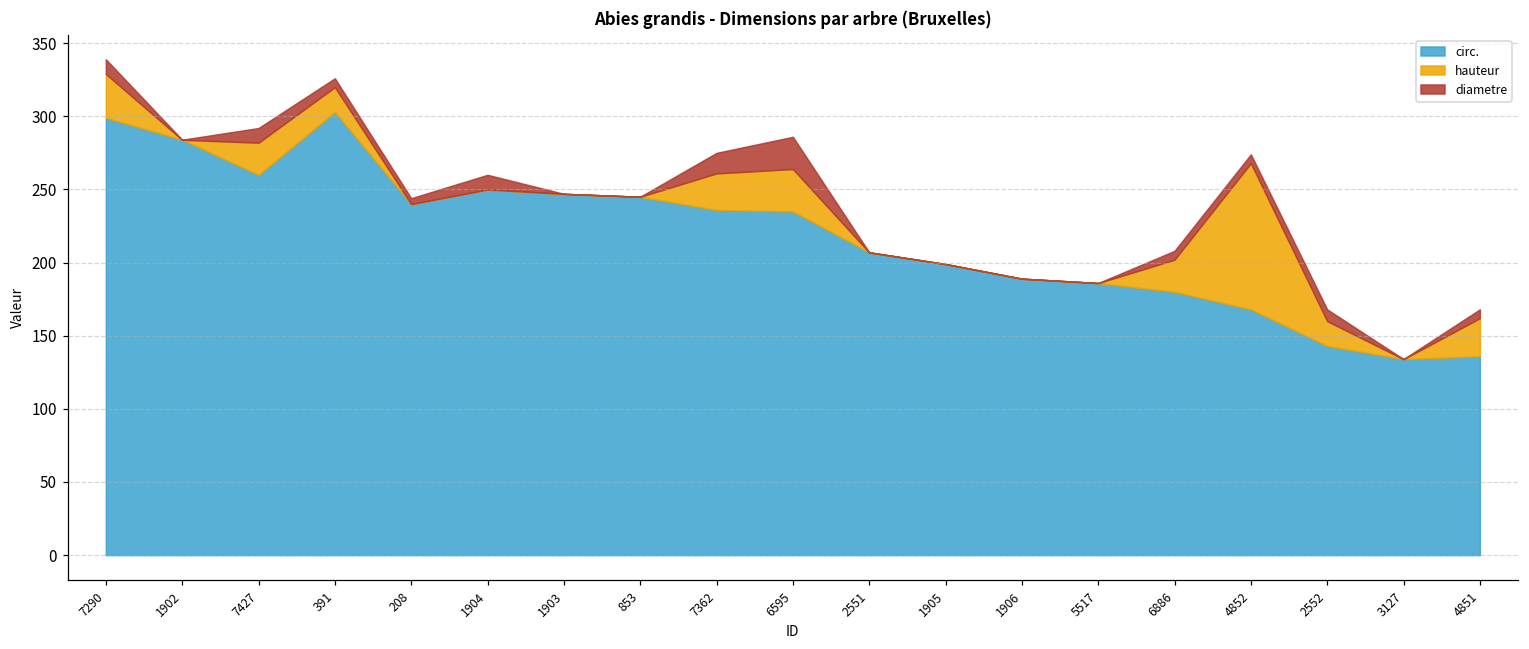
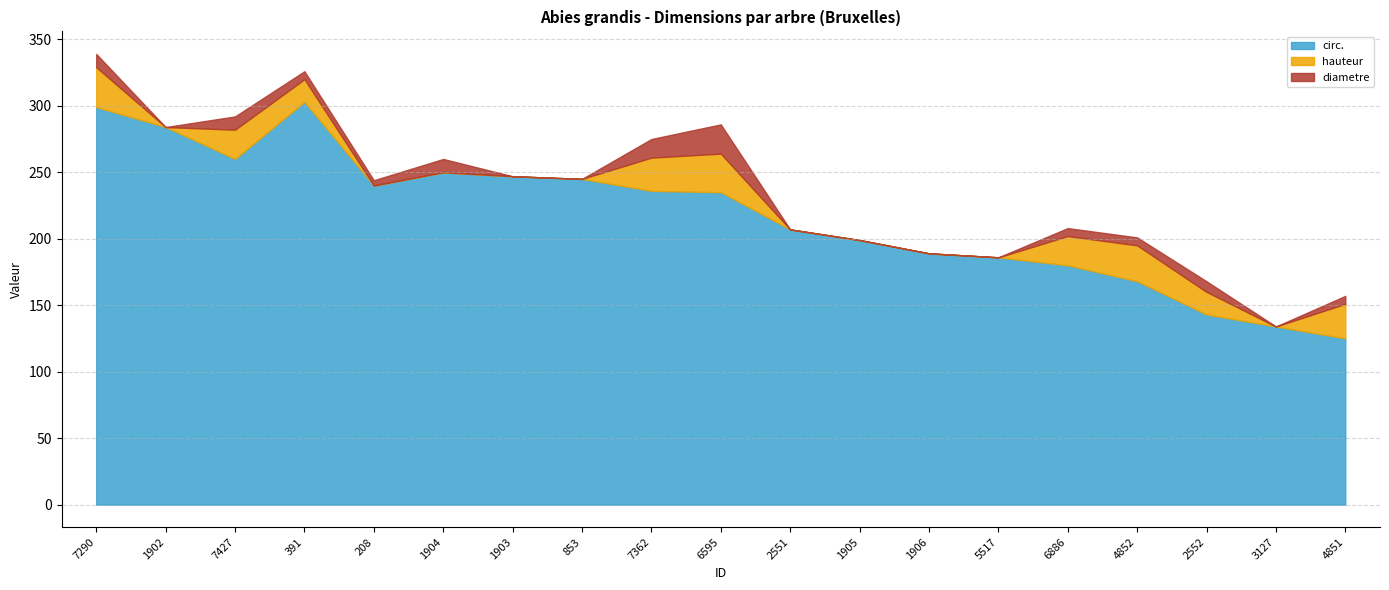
  {
    "circ.": {
      "7290": 299,
      "7427": 260,
      "391": 303,
      "7362": 236,
      "6595": 235,
      "6886": 180,
      "4852": 168,
      "2552": 143,
-     "4851": 136
+     "4851": 125
    },
    "hauteur": {
      "7290": 30,
      "7427": 22,
      "391": 17,
      "7362": 25,
      "6595": 29,
      "6886": 22,
-     "4852": 100,
+     "4852": 27,
      "2552": 17,
      "4851": 26
    },
    "diametre": {
      "7290": 10,
      "7427": 10,
      "391": 6,
      "208": 4,
      "1904": 10,
      "7362": 14,
      "6595": 22,
      "6886": 6,
      "4852": 6,
      "2552": 8,
      "4851": 6
    }
  }
